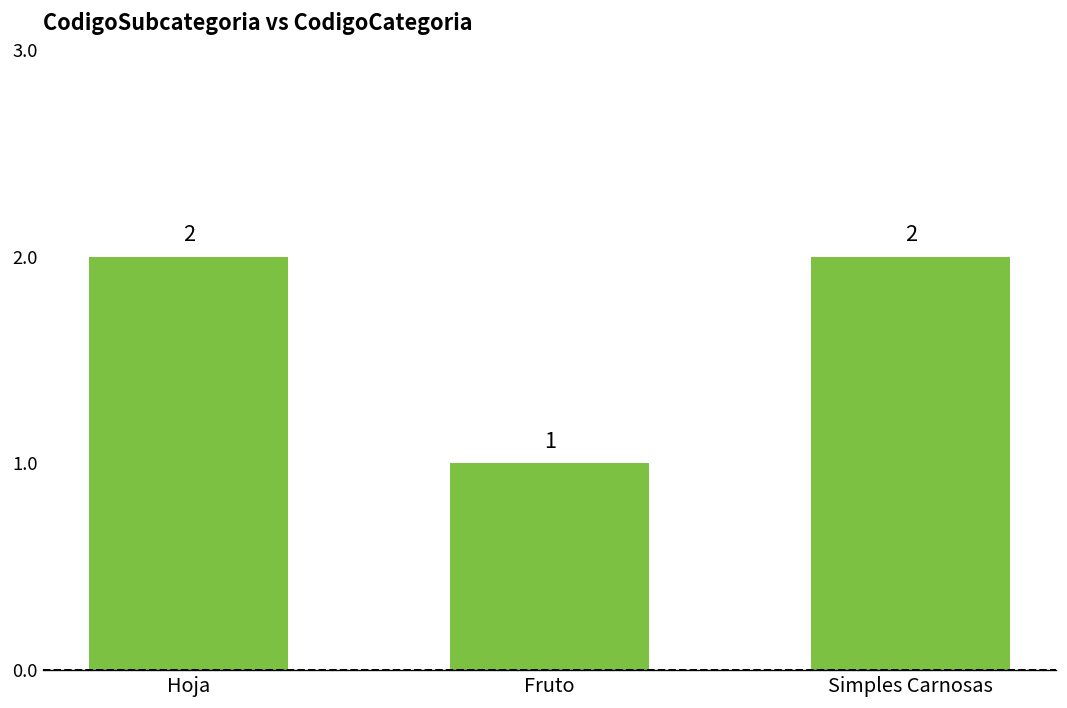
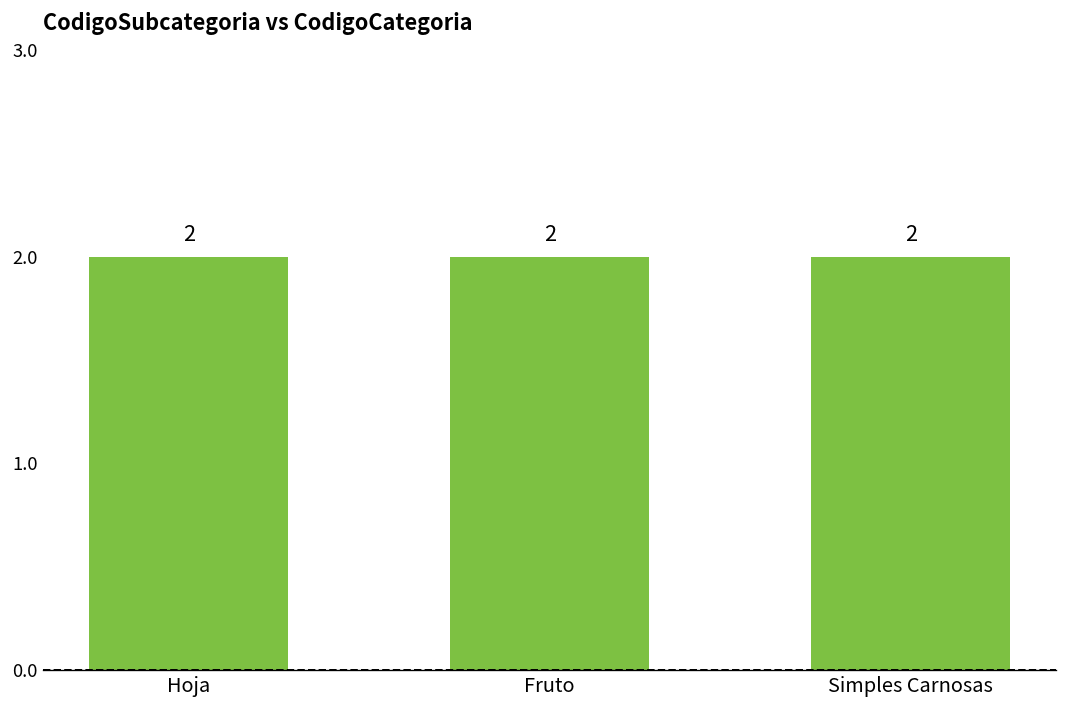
  {
    "Hoja": 2,
-   "Fruto": 1,
+   "Fruto": 2,
    "Simples Carnosas": 2
  }
